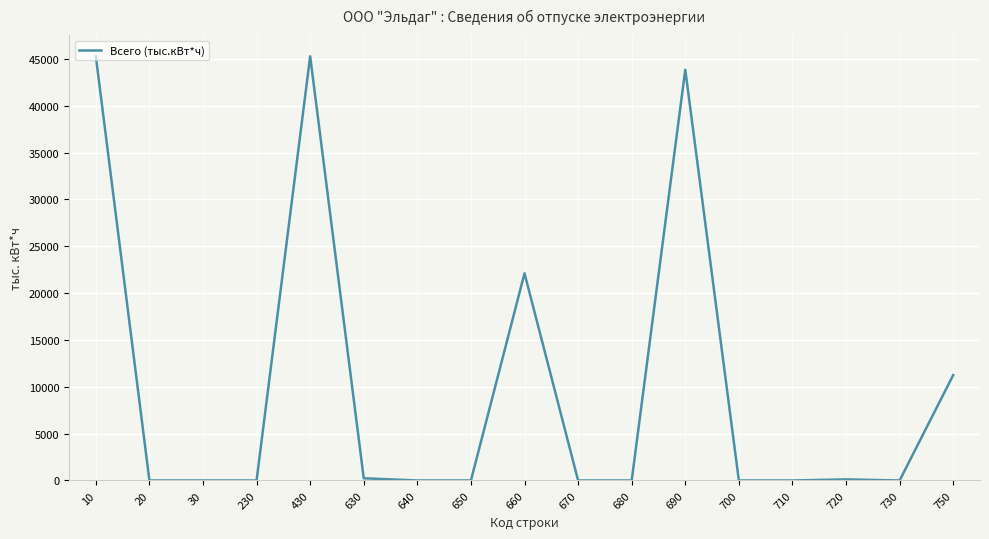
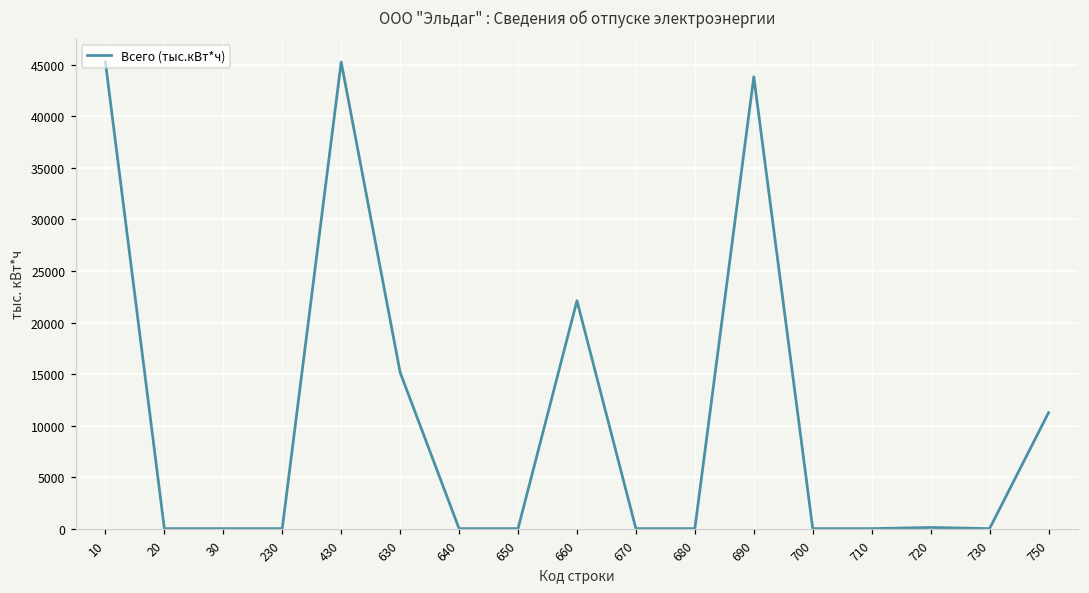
  {
    "20": 0,
    "30": 0,
    "230": 0,
    "430": 45000,
-   "630": 0,
+   "630": 15000,
    "640": 0,
    "650": 0,
    "660": 22000,
    "670": 0,
    "680": 0,
    "690": 44000,
    "700": 0,
    "710": 0,
    "720": 0,
    "730": 0,
    "750": 11000
  }
